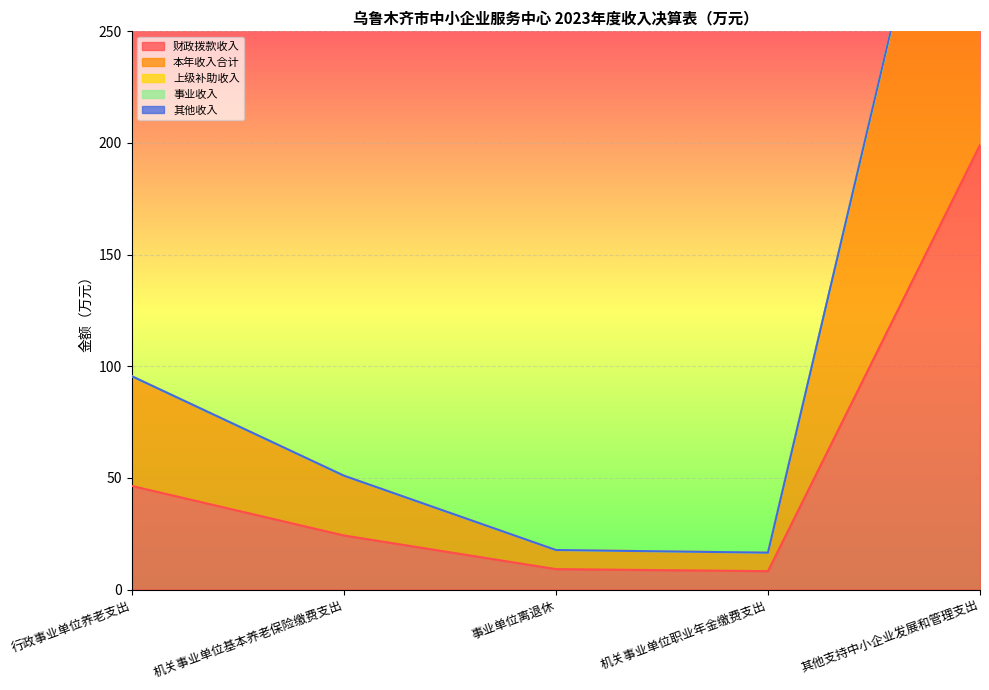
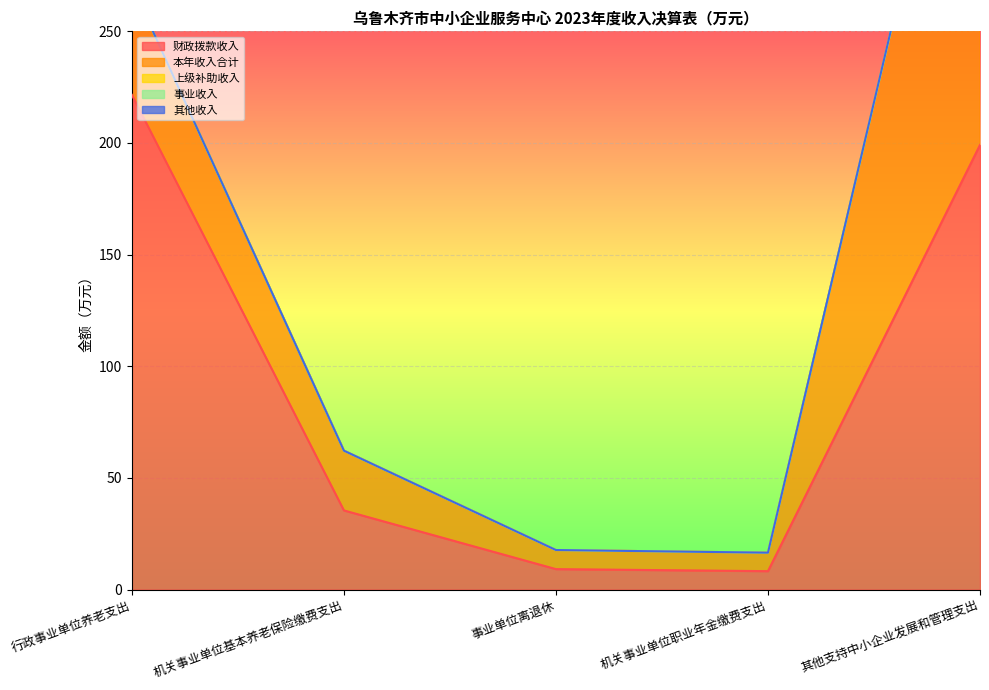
  {
    "财政拨款收入": {
-     "行政事业单位养老支出": 46,
-     "机关事业单位基本养老保险缴费支出": 24,
+     "行政事业单位养老支出": 222,
+     "机关事业单位基本养老保险缴费支出": 35,
      "事业单位离退休": 9,
      "机关事业单位职业年金缴费支出": 8,
      "其他支持中小企业发展和管理支出": 199
    }
  }
